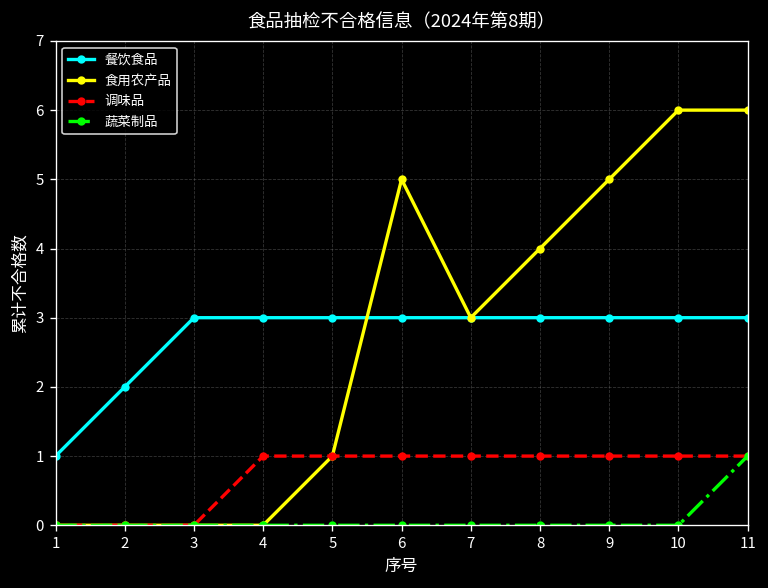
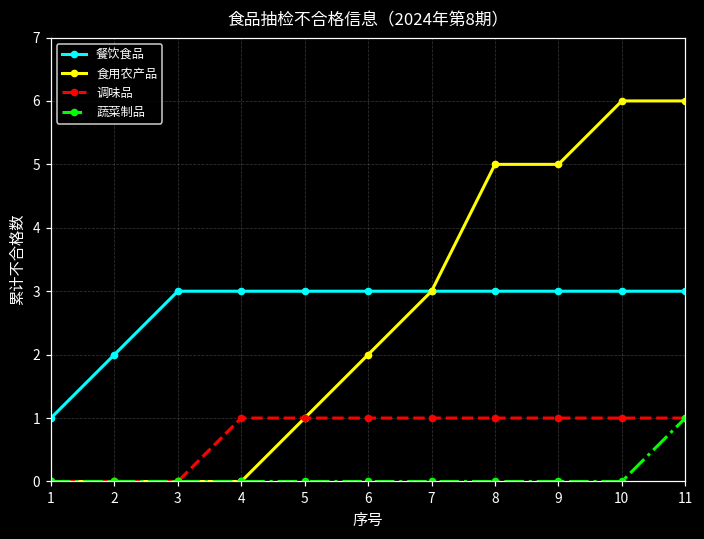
  {
    "餐饮食品": {
      "1": 1,
      "2": 2,
      "3": 3,
      "4": 3,
      "5": 3,
      "6": 3,
      "8": 3,
      "9": 3,
      "10": 3,
      "11": 3
    },
    "食用农产品": {
-     "6": 5,
-     "8": 4,
+     "6": 2,
+     "8": 5,
      "9": 5,
      "10": 6,
      "11": 6
    },
    "调味品": {
      "4": 1,
      "6": 1,
      "7": 1,
      "8": 1,
      "9": 1,
      "10": 1
    },
    "蔬菜制品": {
      "5": 0,
      "6": 0,
      "7": 0,
      "8": 0,
      "9": 0,
      "10": 0
    }
  }
